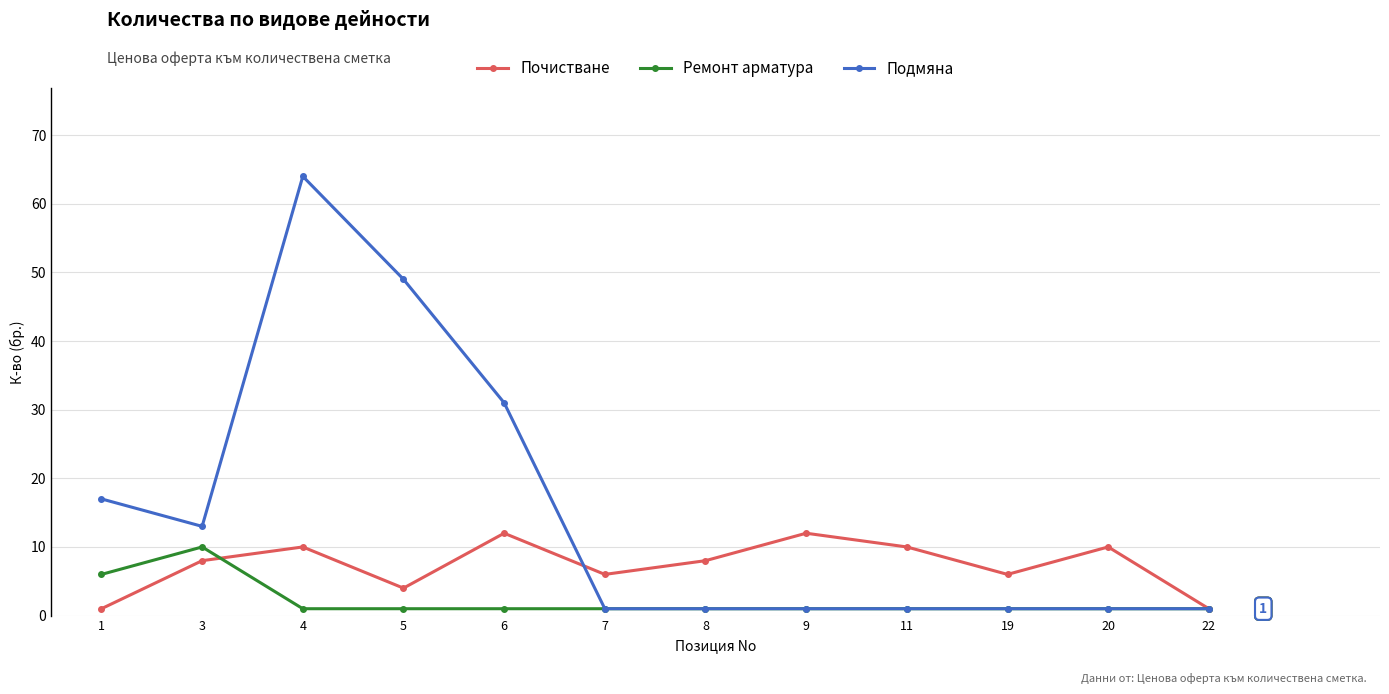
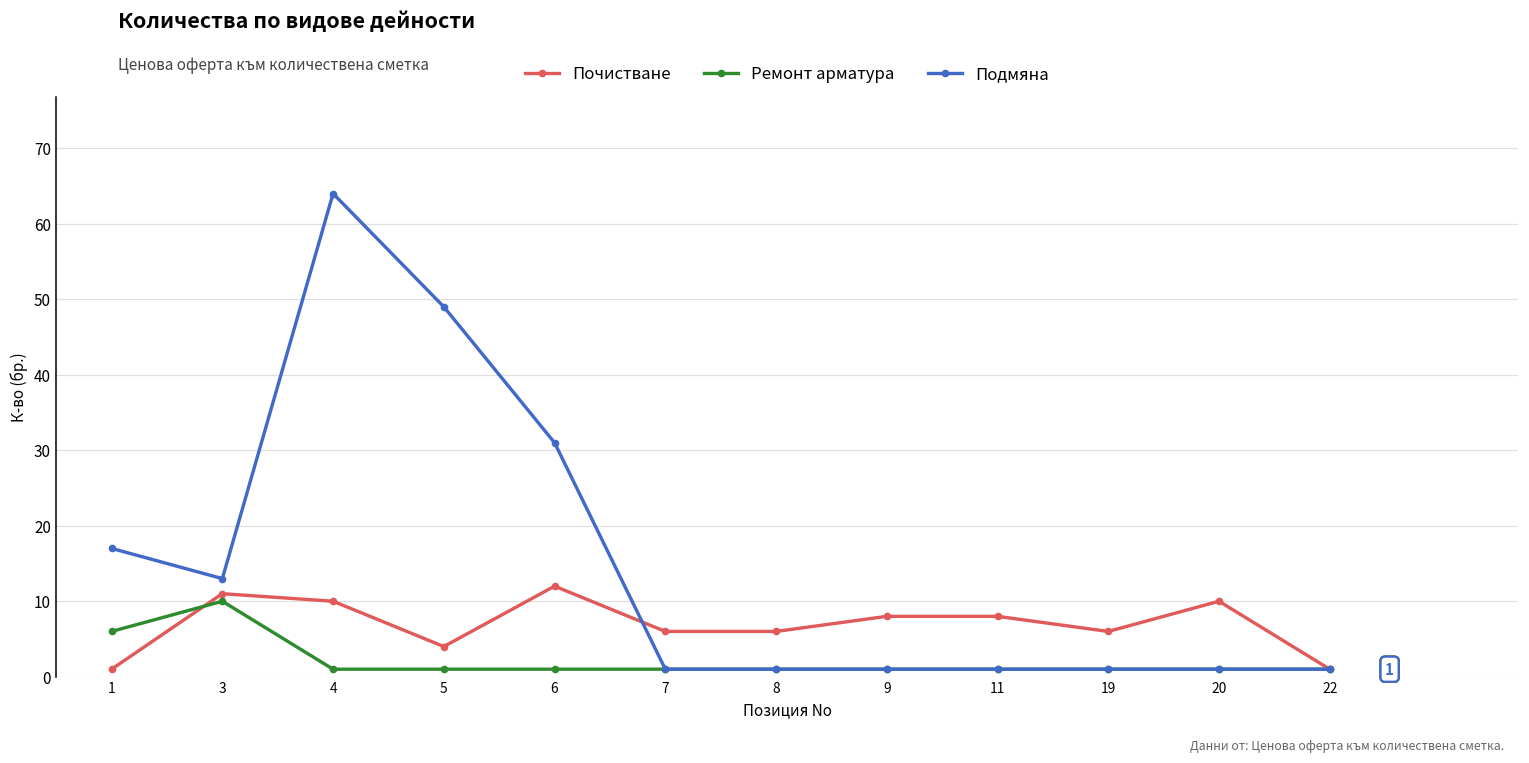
  {
    "Почистване": {
      "1": 1,
-     "3": 8,
+     "3": 11,
      "4": 10,
      "5": 4,
      "6": 12,
      "7": 6,
-     "8": 8,
-     "9": 12,
-     "11": 10,
+     "8": 6,
+     "9": 8,
+     "11": 8,
      "19": 6,
      "20": 10
    },
    "Ремонт арматура": {
      "1": 6,
      "3": 10,
      "4": 1,
      "5": 1,
      "6": 1
    },
    "Подмяна": {
      "1": 17,
      "3": 13,
      "4": 64,
      "5": 49,
      "6": 31
    }
  }
